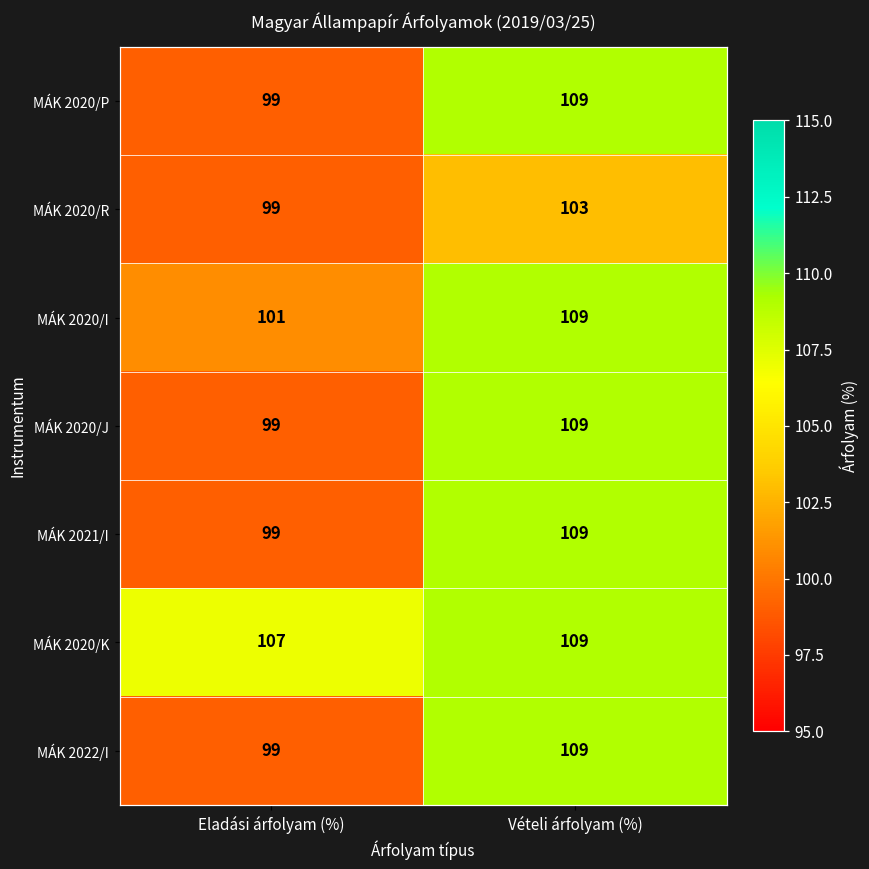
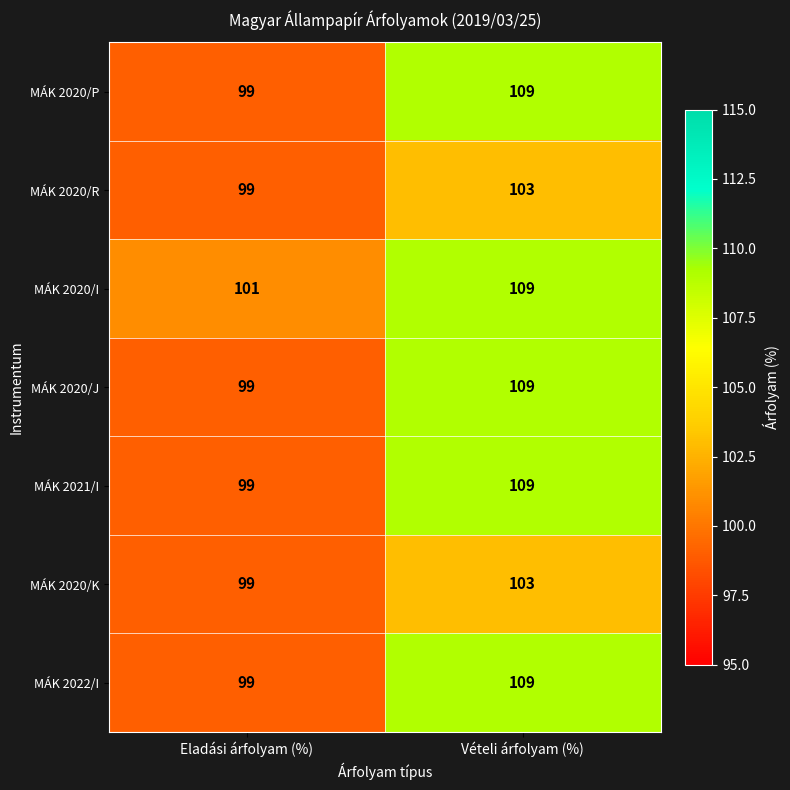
  {
    "MÁK 2020/P": {
      "Eladási árfolyam (%)": 99,
      "Vételi árfolyam (%)": 109
    },
    "MÁK 2020/R": {
      "Eladási árfolyam (%)": 99,
      "Vételi árfolyam (%)": 103
    },
    "MÁK 2020/I": {
      "Eladási árfolyam (%)": 101,
      "Vételi árfolyam (%)": 109
    },
    "MÁK 2020/J": {
      "Eladási árfolyam (%)": 99,
      "Vételi árfolyam (%)": 109
    },
    "MÁK 2021/I": {
      "Eladási árfolyam (%)": 99,
      "Vételi árfolyam (%)": 109
    },
    "MÁK 2020/K": {
-     "Eladási árfolyam (%)": 107,
-     "Vételi árfolyam (%)": 109
+     "Eladási árfolyam (%)": 99,
+     "Vételi árfolyam (%)": 103
    },
    "MÁK 2022/I": {
      "Eladási árfolyam (%)": 99,
      "Vételi árfolyam (%)": 109
    }
  }
